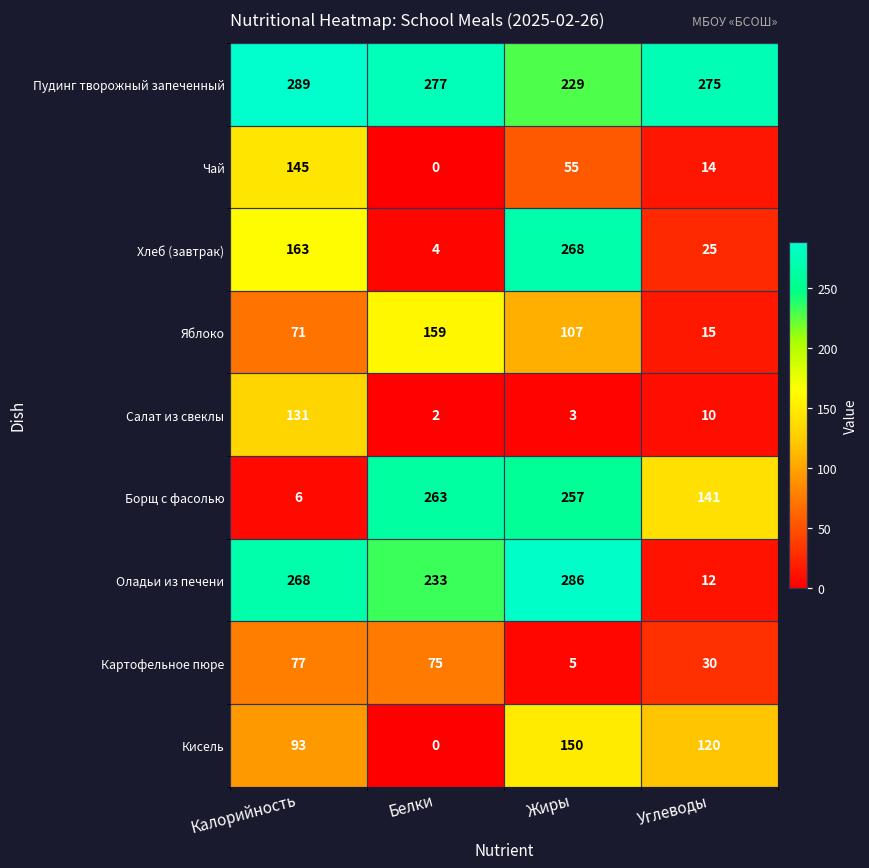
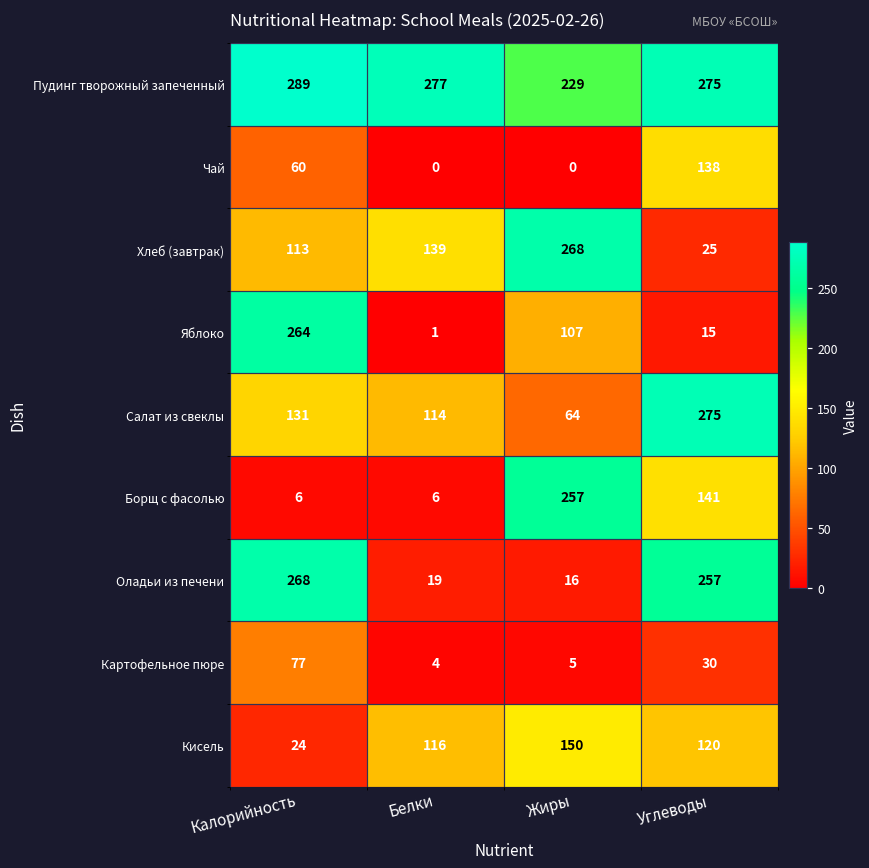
  {
    "Пудинг творожный запеченный": {
      "Калорийность": 289,
      "Белки": 277,
      "Жиры": 229,
      "Углеводы": 275
    },
    "Чай": {
-     "Калорийность": 145,
+     "Калорийность": 60,
      "Белки": 0,
-     "Жиры": 55,
-     "Углеводы": 14
+     "Жиры": 0,
+     "Углеводы": 138
    },
    "Хлеб (завтрак)": {
-     "Калорийность": 163,
-     "Белки": 4,
+     "Калорийность": 113,
+     "Белки": 139,
      "Жиры": 268,
      "Углеводы": 25
    },
    "Яблоко": {
-     "Калорийность": 71,
-     "Белки": 159,
+     "Калорийность": 264,
+     "Белки": 1,
      "Жиры": 107,
      "Углеводы": 15
    },
    "Салат из свеклы": {
      "Калорийность": 131,
-     "Белки": 2,
-     "Жиры": 3,
-     "Углеводы": 10
+     "Белки": 114,
+     "Жиры": 64,
+     "Углеводы": 275
    },
    "Борщ с фасолью": {
      "Калорийность": 6,
-     "Белки": 263,
+     "Белки": 6,
      "Жиры": 257,
      "Углеводы": 141
    },
    "Оладьи из печени": {
      "Калорийность": 268,
-     "Белки": 233,
-     "Жиры": 286,
-     "Углеводы": 12
+     "Белки": 19,
+     "Жиры": 16,
+     "Углеводы": 257
    },
    "Картофельное пюре": {
      "Калорийность": 77,
-     "Белки": 75,
+     "Белки": 4,
      "Жиры": 5,
      "Углеводы": 30
    },
    "Кисель": {
-     "Калорийность": 93,
-     "Белки": 0,
+     "Калорийность": 24,
+     "Белки": 116,
      "Жиры": 150,
      "Углеводы": 120
    }
  }
